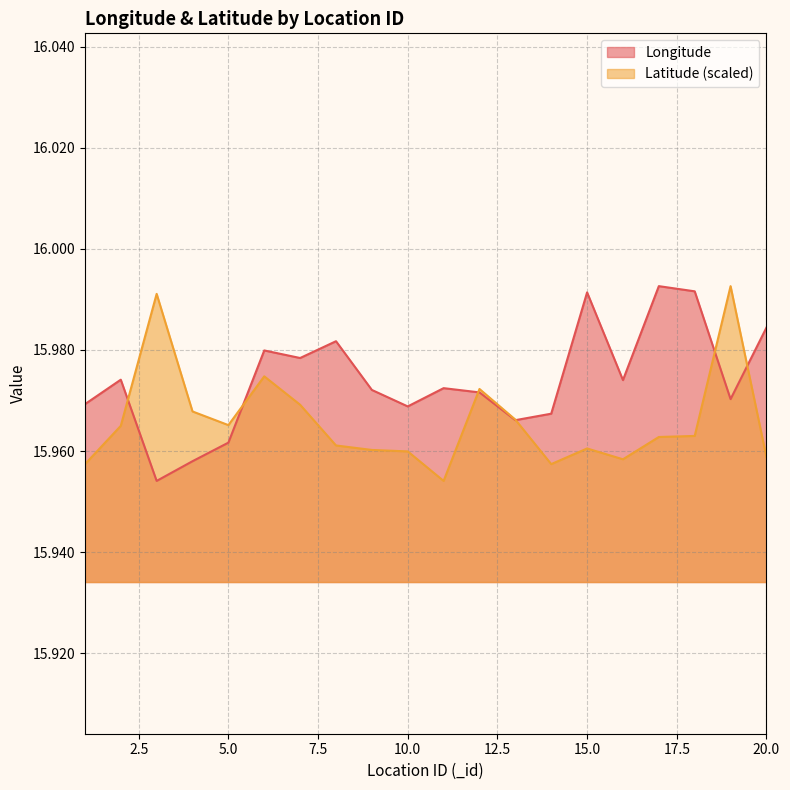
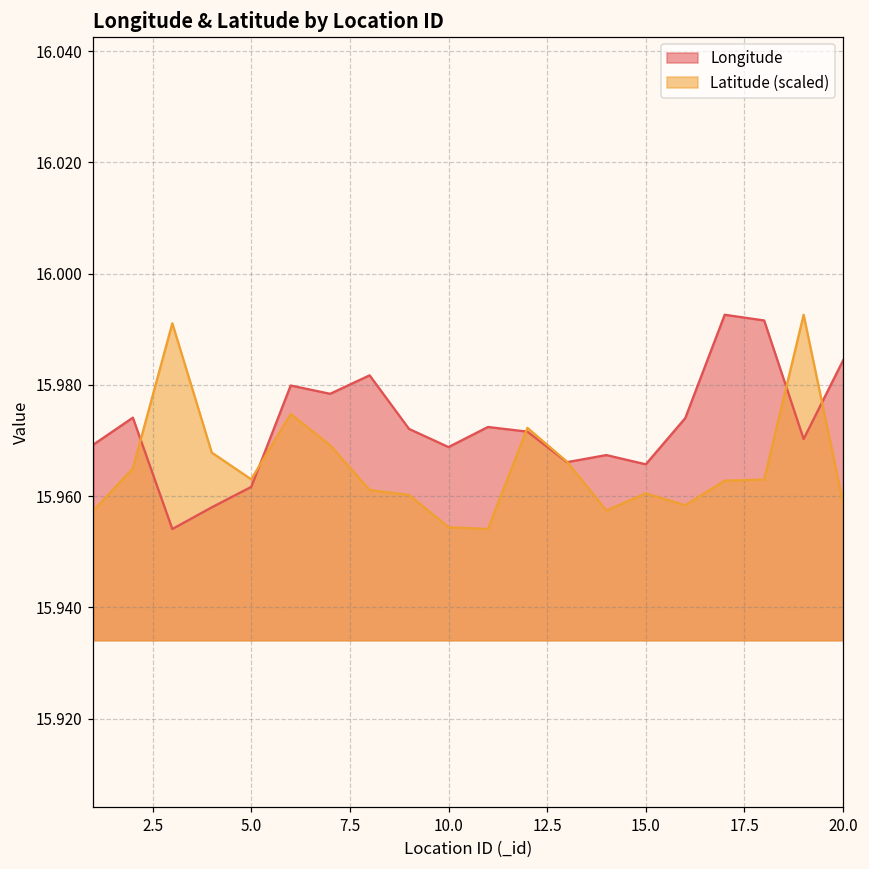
  {
    "Longitude": {
      "5.0": 15.962,
      "10.0": 15.969,
-     "15.0": 15.991,
+     "15.0": 15.966,
      "20.0": 15.984
    },
    "Latitude (scaled)": {
-     "5.0": 15.965,
-     "10.0": 15.960,
+     "5.0": 15.963,
+     "10.0": 15.954,
      "15.0": 15.961,
      "20.0": 15.959
    }
  }
